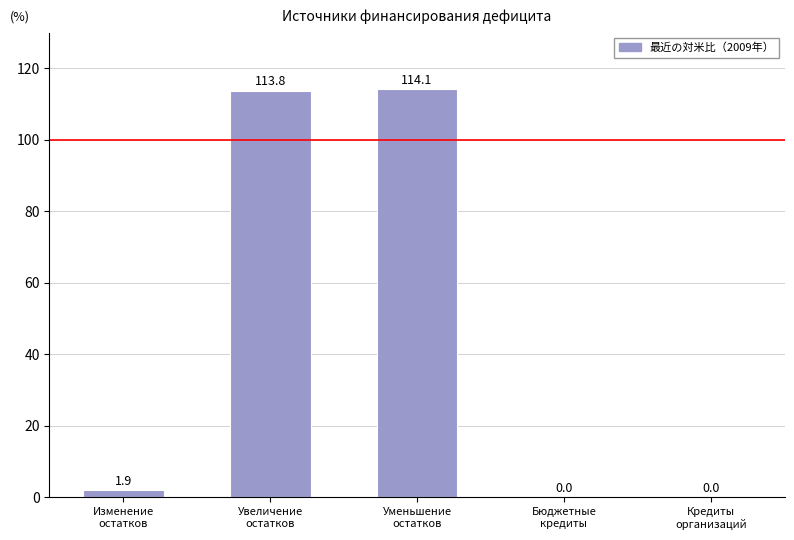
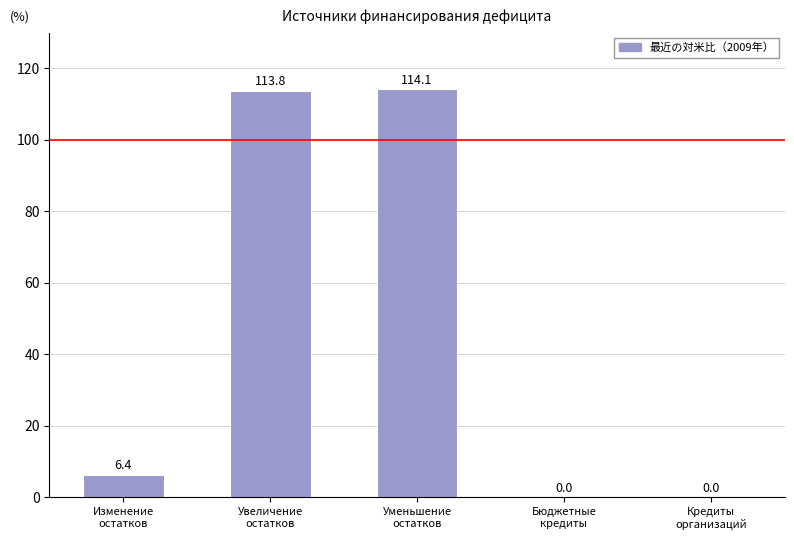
  {
-   "Изменение остатков": 1.9,
+   "Изменение остатков": 6.4,
    "Увеличение остатков": 113.8,
    "Уменьшение остатков": 114.1,
    "Бюджетные кредиты": 0.0,
    "Кредиты организаций": 0.0
  }
